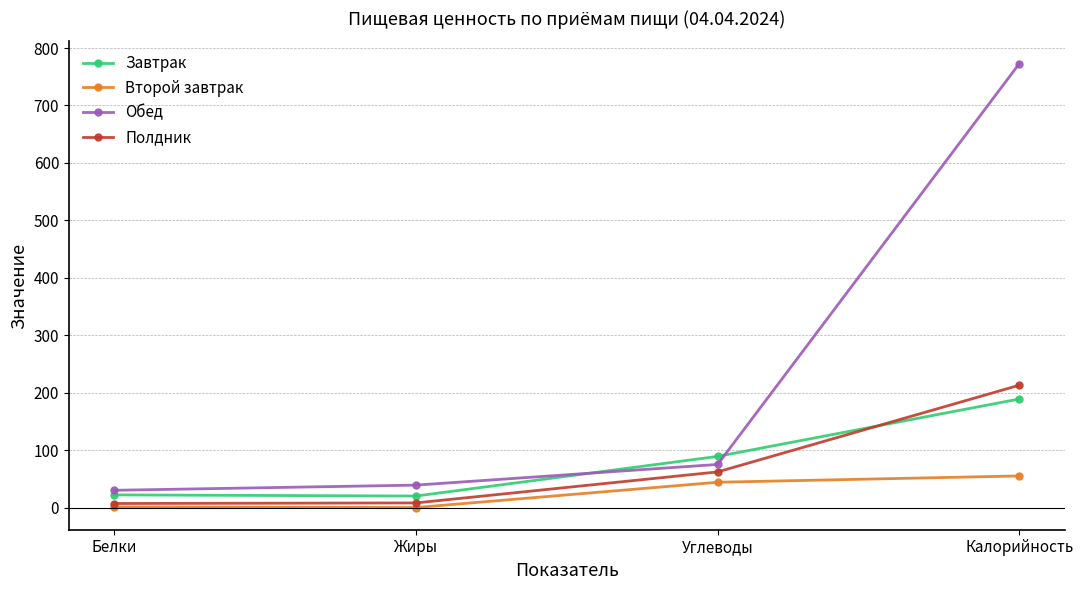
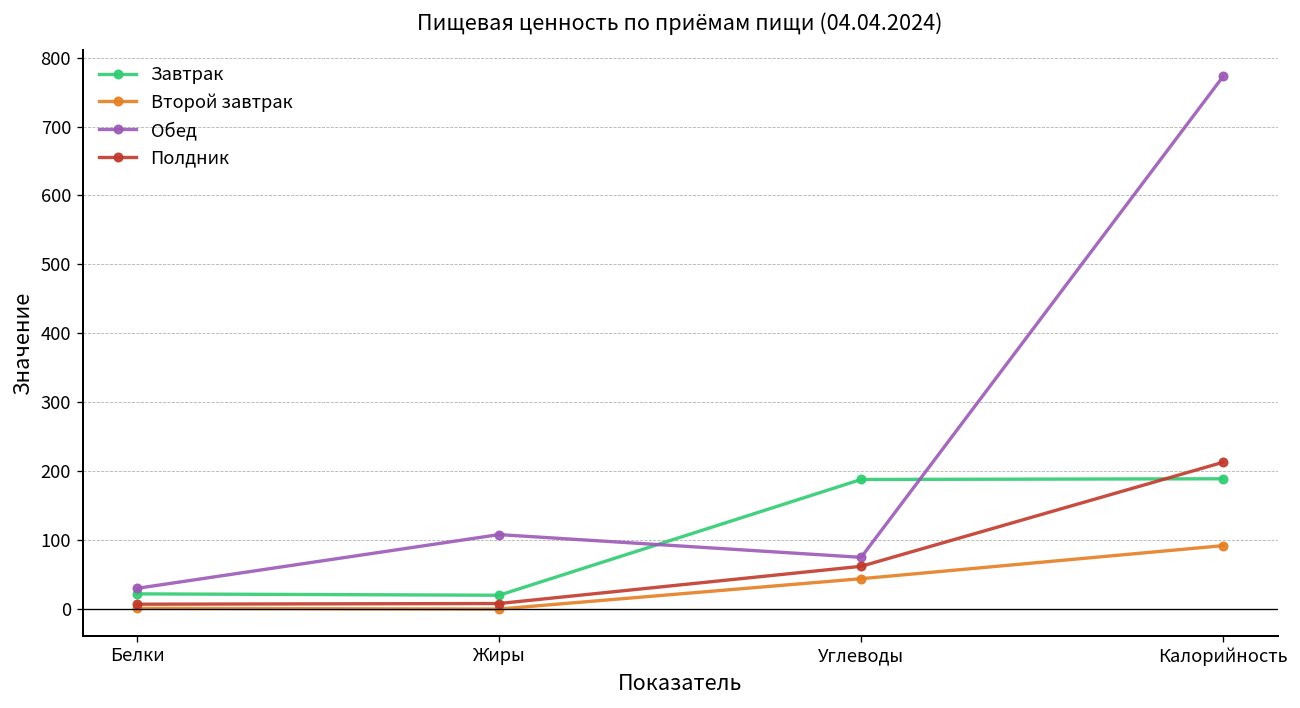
  {
    "Завтрак": {
      "Белки": 20,
      "Жиры": 20,
-     "Углеводы": 90,
+     "Углеводы": 190,
      "Калорийность": 190
    },
    "Второй завтрак": {
      "Белки": 0,
      "Жиры": 0,
      "Углеводы": 40,
-     "Калорийность": 60
+     "Калорийность": 90
    },
    "Обед": {
      "Белки": 30,
-     "Жиры": 40,
+     "Жиры": 110,
      "Углеводы": 80,
      "Калорийность": 770
    },
    "Полдник": {
      "Белки": 10,
      "Жиры": 10,
      "Углеводы": 60,
      "Калорийность": 210
    }
  }
